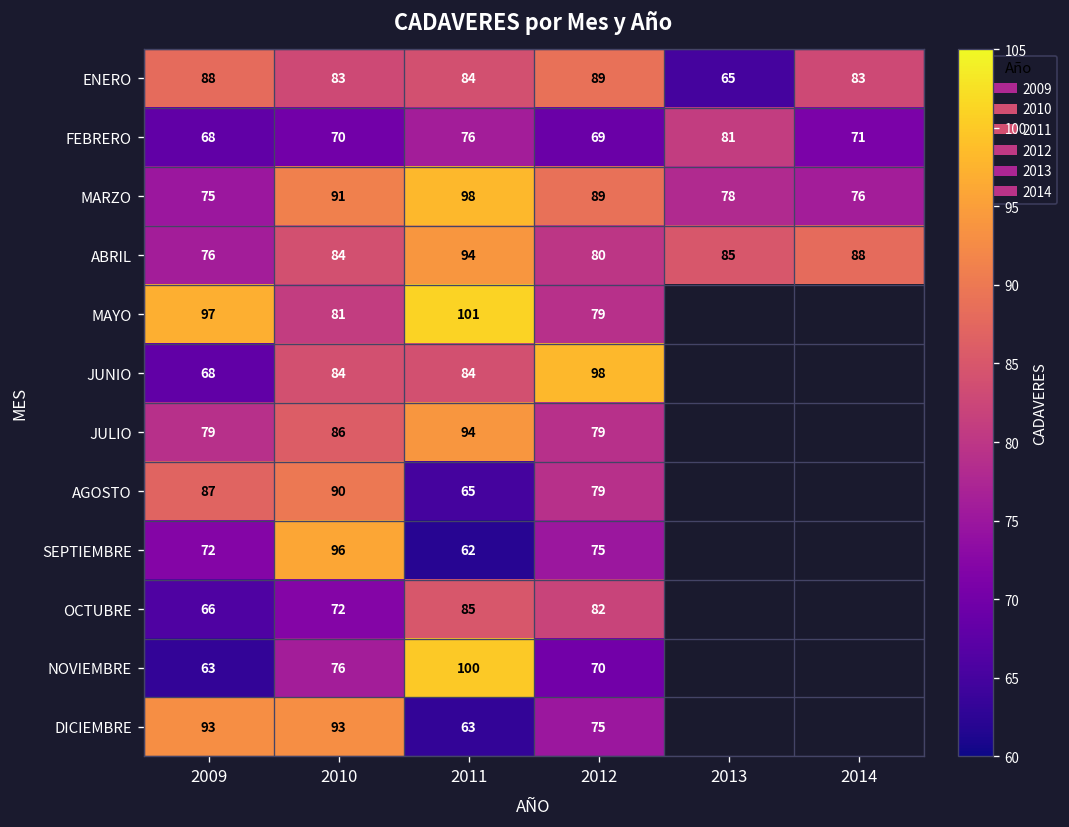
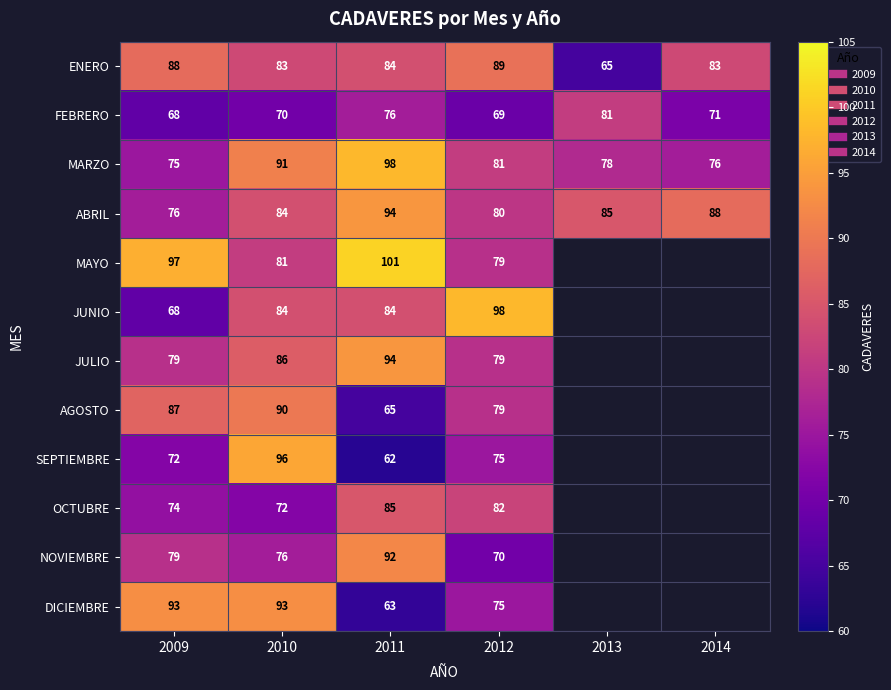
  {
    "ENERO": {
      "2009": 88,
      "2010": 83,
      "2011": 84,
      "2012": 89,
      "2013": 65,
      "2014": 83
    },
    "FEBRERO": {
      "2009": 68,
      "2010": 70,
      "2011": 76,
      "2012": 69,
      "2013": 81,
      "2014": 71
    },
    "MARZO": {
      "2009": 75,
      "2010": 91,
      "2011": 98,
-     "2012": 89,
+     "2012": 81,
      "2013": 78,
      "2014": 76
    },
    "ABRIL": {
      "2009": 76,
      "2010": 84,
      "2011": 94,
      "2012": 80,
      "2013": 85,
      "2014": 88
    },
    "MAYO": {
      "2009": 97,
      "2010": 81,
      "2011": 101,
      "2012": 79
    },
    "JUNIO": {
      "2009": 68,
      "2010": 84,
      "2011": 84,
      "2012": 98
    },
    "JULIO": {
      "2009": 79,
      "2010": 86,
      "2011": 94,
      "2012": 79
    },
    "AGOSTO": {
      "2009": 87,
      "2010": 90,
      "2011": 65,
      "2012": 79
    },
    "SEPTIEMBRE": {
      "2009": 72,
      "2010": 96,
      "2011": 62,
      "2012": 75
    },
    "OCTUBRE": {
-     "2009": 66,
+     "2009": 74,
      "2010": 72,
      "2011": 85,
      "2012": 82
    },
    "NOVIEMBRE": {
-     "2009": 63,
+     "2009": 79,
      "2010": 76,
-     "2011": 100,
+     "2011": 92,
      "2012": 70
    },
    "DICIEMBRE": {
      "2009": 93,
      "2010": 93,
      "2011": 63,
      "2012": 75
    }
  }
